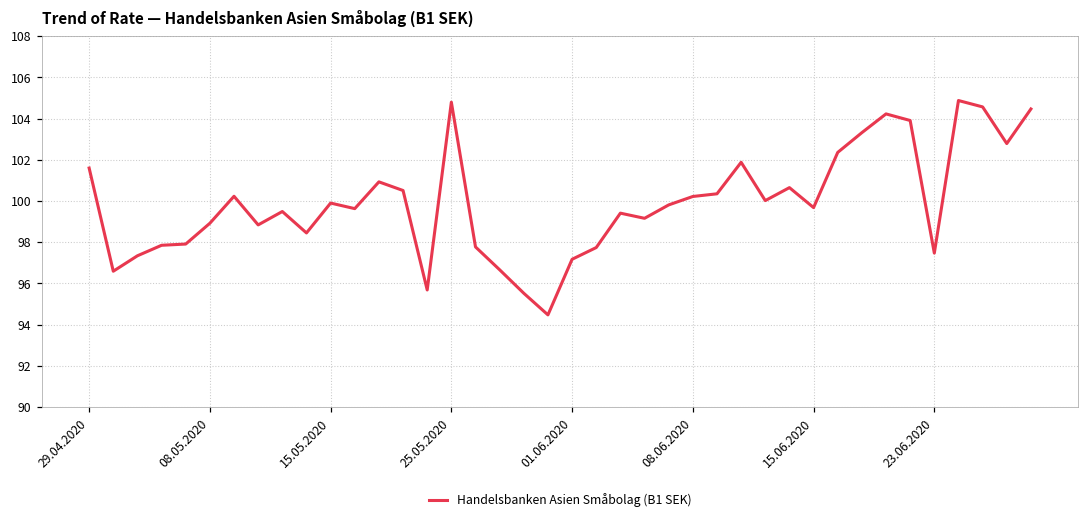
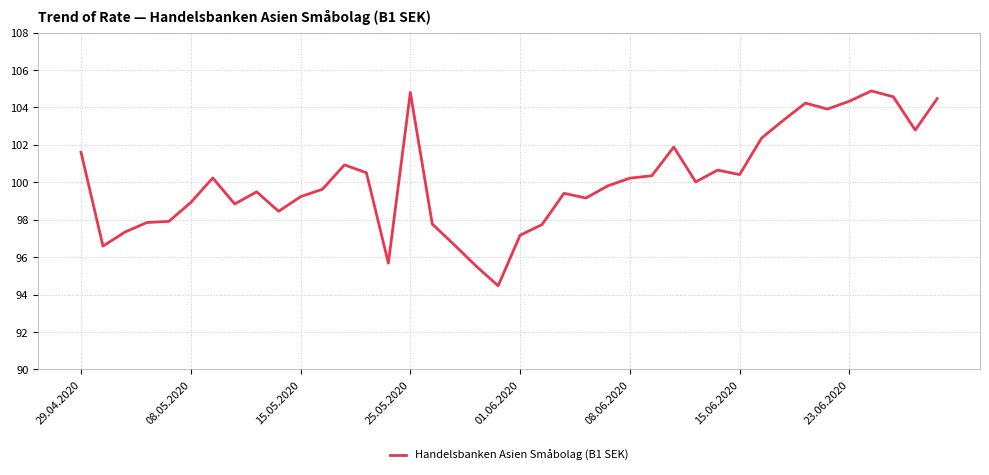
  {
    "29.04.2020": 101.6,
    "08.05.2020": 98.9,
-   "15.05.2020": 99.9,
+   "15.05.2020": 99.2,
    "25.05.2020": 104.8,
    "01.06.2020": 97.2,
    "08.06.2020": 100.2,
-   "15.06.2020": 99.7,
-   "23.06.2020": 97.5
+   "15.06.2020": 100.4,
+   "23.06.2020": 104.3
  }
